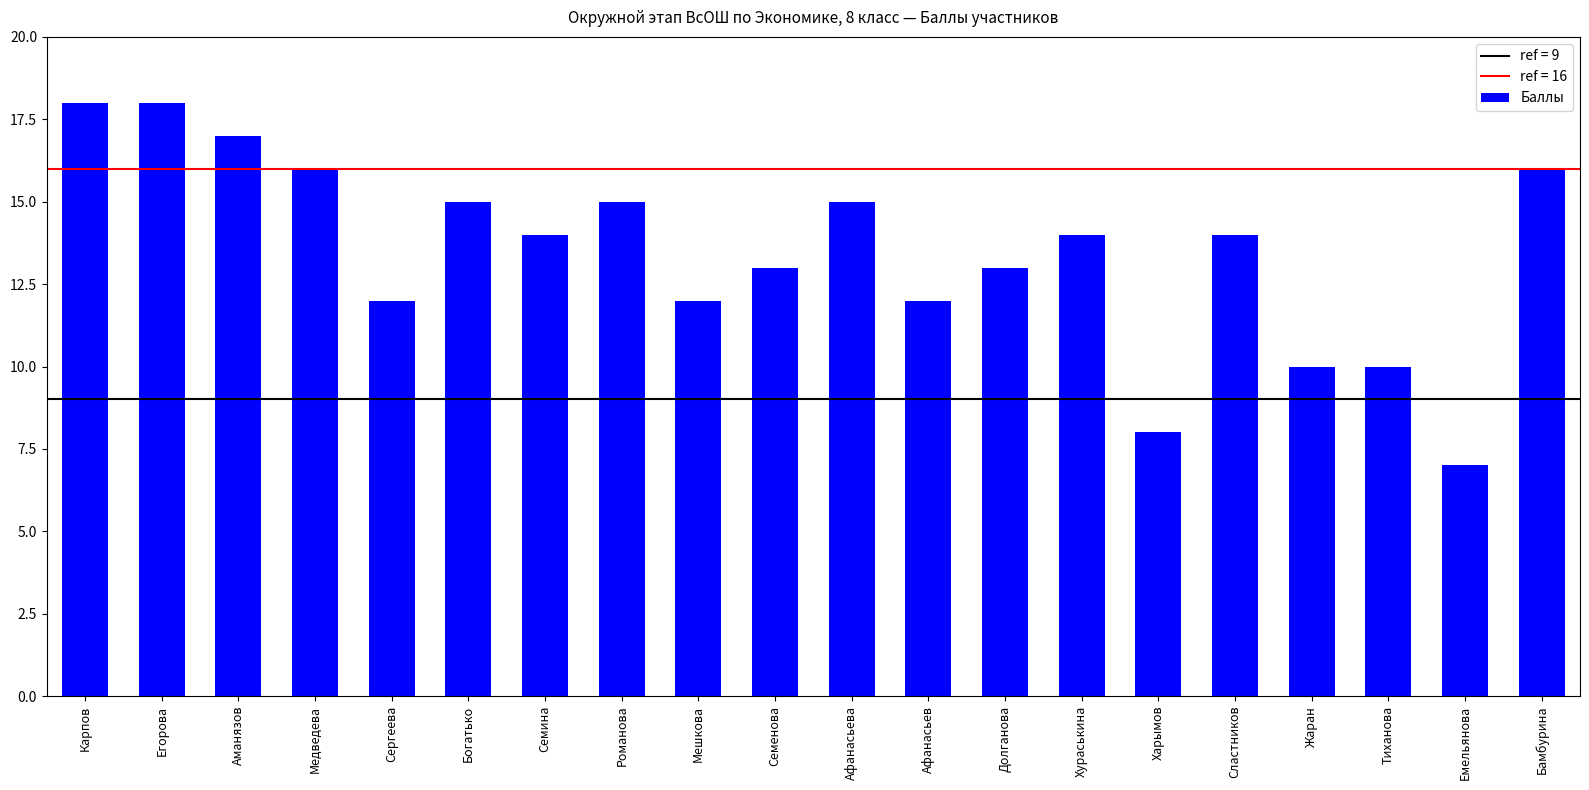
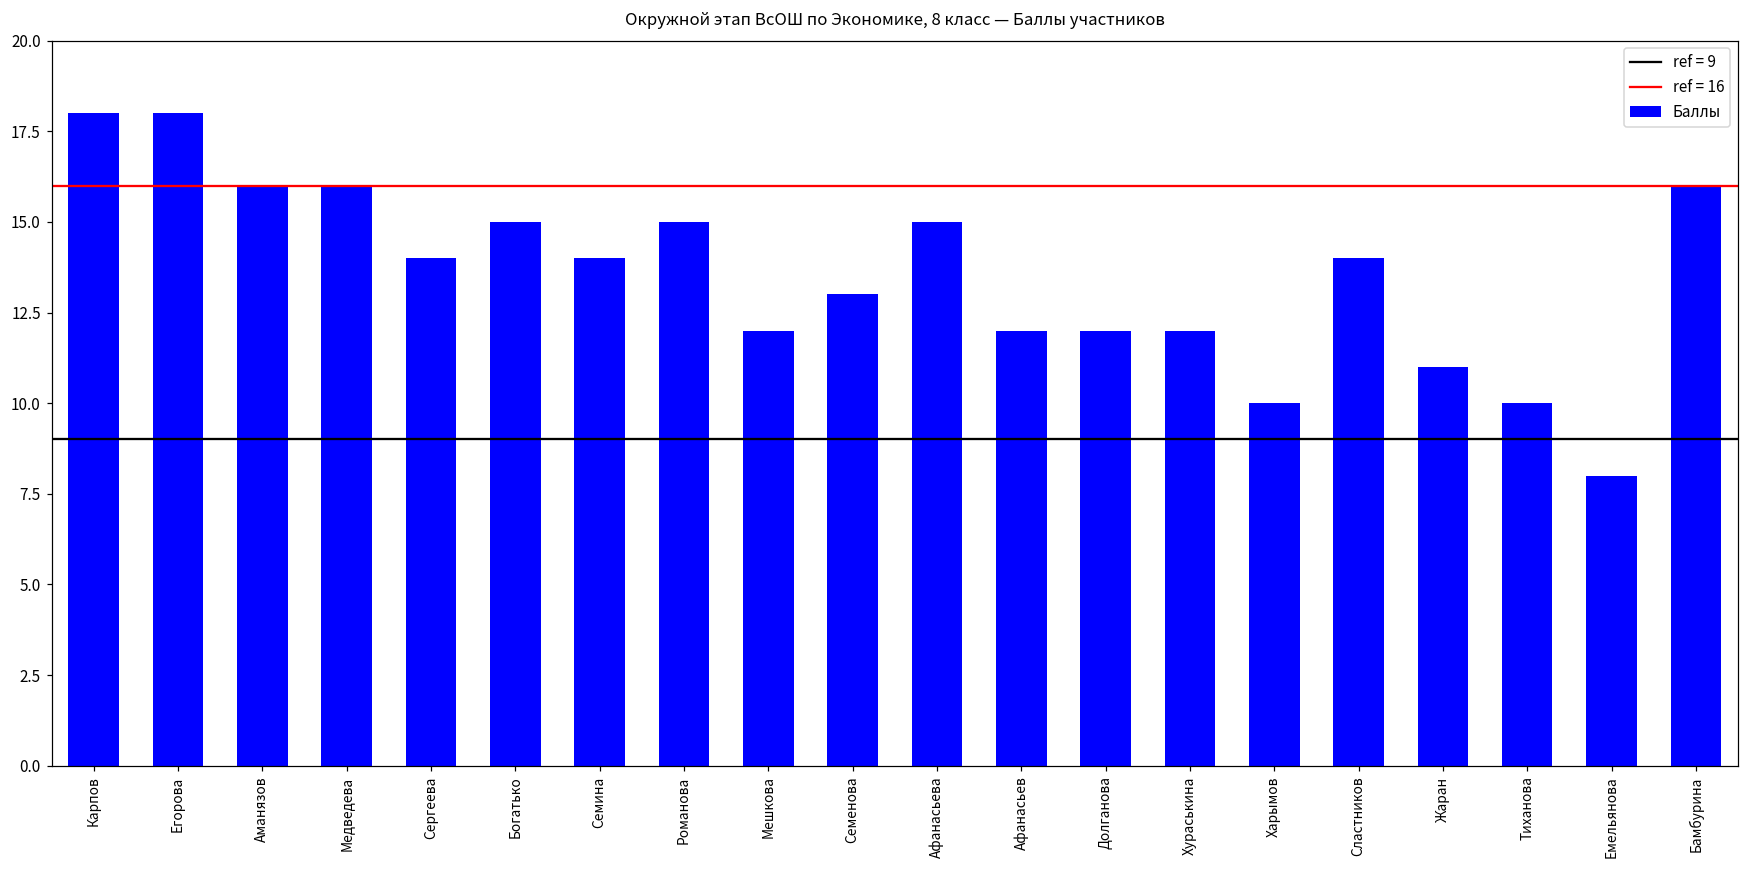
  {
    "Карпов": 18,
    "Егорова": 18,
-   "Аманязов": 17,
+   "Аманязов": 16,
    "Медведева": 16,
-   "Сергеева": 12,
+   "Сергеева": 14,
    "Богатько": 15,
    "Семина": 14,
    "Романова": 15,
    "Мешкова": 12,
    "Семенова": 13,
    "Афанасьева": 15,
    "Афанасьев": 12,
-   "Долганова": 13,
-   "Хураськина": 14,
-   "Харымов": 8,
+   "Долганова": 12,
+   "Хураськина": 12,
+   "Харымов": 10,
    "Сластников": 14,
-   "Жаран": 10,
+   "Жаран": 11,
    "Тиханова": 10,
-   "Емельянова": 7,
+   "Емельянова": 8,
    "Бамбурина": 16
  }
